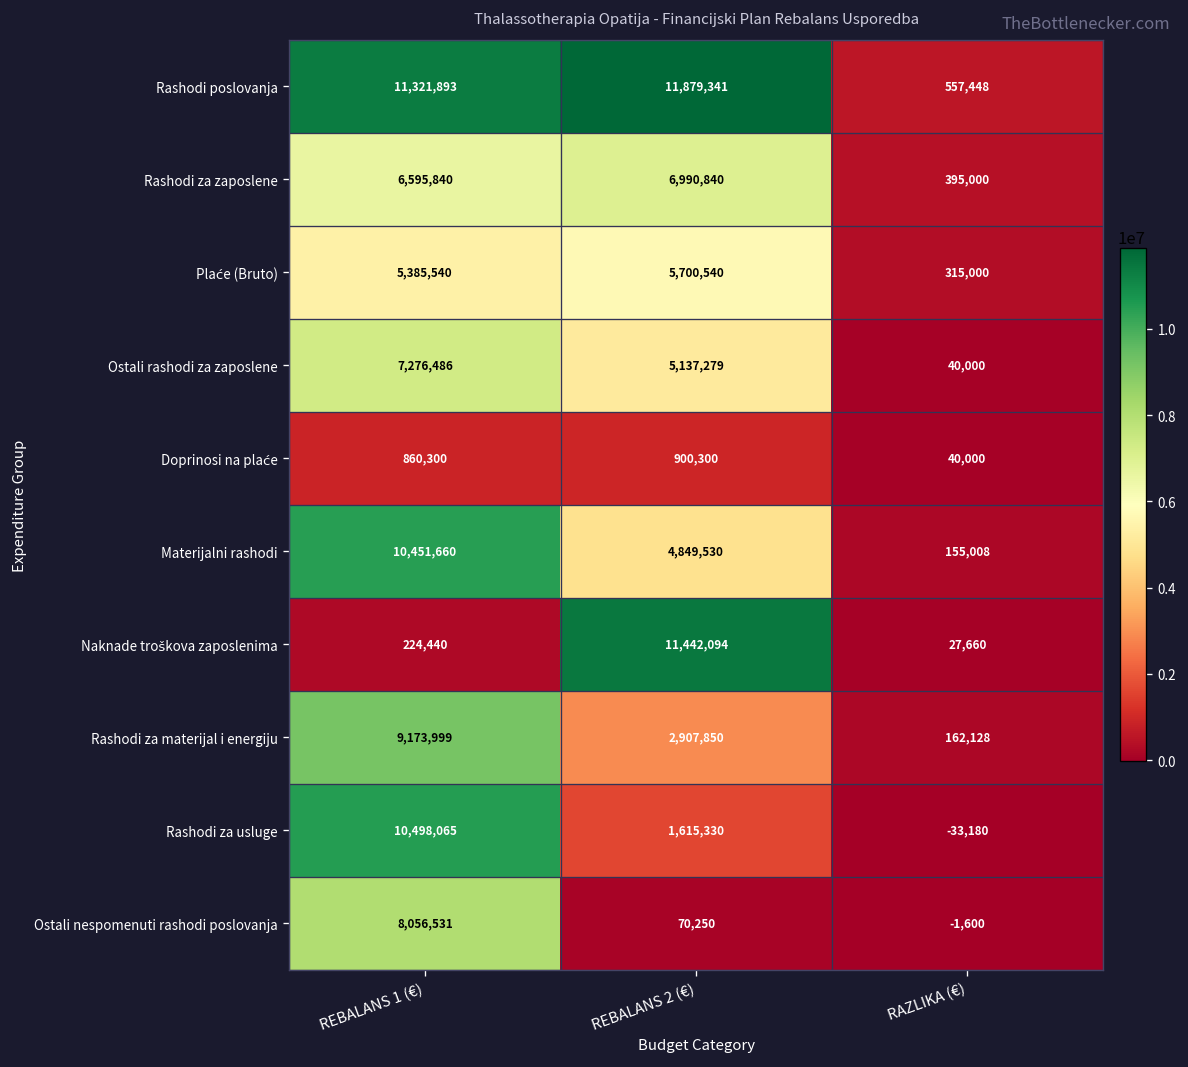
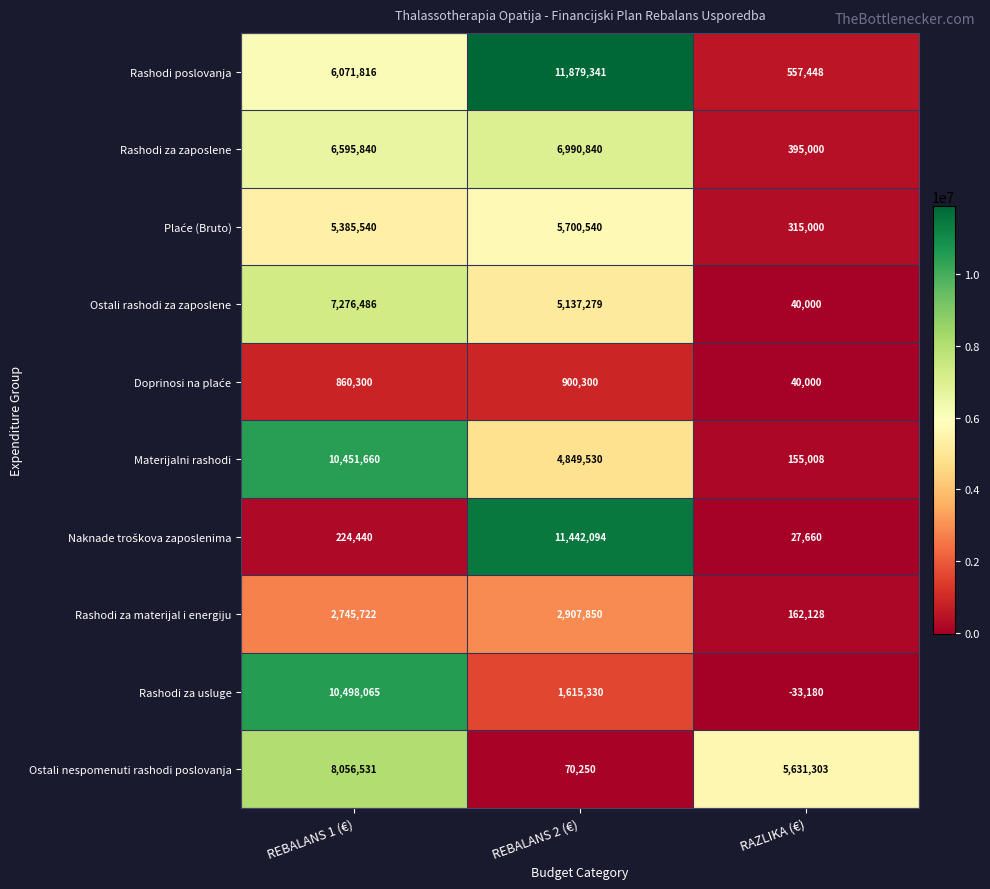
  {
    "Rashodi poslovanja": {
-     "REBALANS 1 (€)": "11,321,893",
+     "REBALANS 1 (€)": "6,071,816",
      "REBALANS 2 (€)": "11,879,341",
      "RAZLIKA (€)": "557,448"
    },
    "Rashodi za zaposlene": {
      "REBALANS 1 (€)": "6,595,840",
      "REBALANS 2 (€)": "6,990,840",
      "RAZLIKA (€)": "395,000"
    },
    "Plaće (Bruto)": {
      "REBALANS 1 (€)": "5,385,540",
      "REBALANS 2 (€)": "5,700,540",
      "RAZLIKA (€)": "315,000"
    },
    "Ostali rashodi za zaposlene": {
      "REBALANS 1 (€)": "7,276,486",
      "REBALANS 2 (€)": "5,137,279",
      "RAZLIKA (€)": "40,000"
    },
    "Doprinosi na plaće": {
      "REBALANS 1 (€)": "860,300",
      "REBALANS 2 (€)": "900,300",
      "RAZLIKA (€)": "40,000"
    },
    "Materijalni rashodi": {
      "REBALANS 1 (€)": "10,451,660",
      "REBALANS 2 (€)": "4,849,530",
      "RAZLIKA (€)": "155,008"
    },
    "Naknade troškova zaposlenima": {
      "REBALANS 1 (€)": "224,440",
      "REBALANS 2 (€)": "11,442,094",
      "RAZLIKA (€)": "27,660"
    },
    "Rashodi za materijal i energiju": {
-     "REBALANS 1 (€)": "9,173,999",
+     "REBALANS 1 (€)": "2,745,722",
      "REBALANS 2 (€)": "2,907,850",
      "RAZLIKA (€)": "162,128"
    },
    "Rashodi za usluge": {
      "REBALANS 1 (€)": "10,498,065",
      "REBALANS 2 (€)": "1,615,330",
      "RAZLIKA (€)": "-33,180"
    },
    "Ostali nespomenuti rashodi poslovanja": {
      "REBALANS 1 (€)": "8,056,531",
      "REBALANS 2 (€)": "70,250",
-     "RAZLIKA (€)": "-1,600"
+     "RAZLIKA (€)": "5,631,303"
    }
  }
